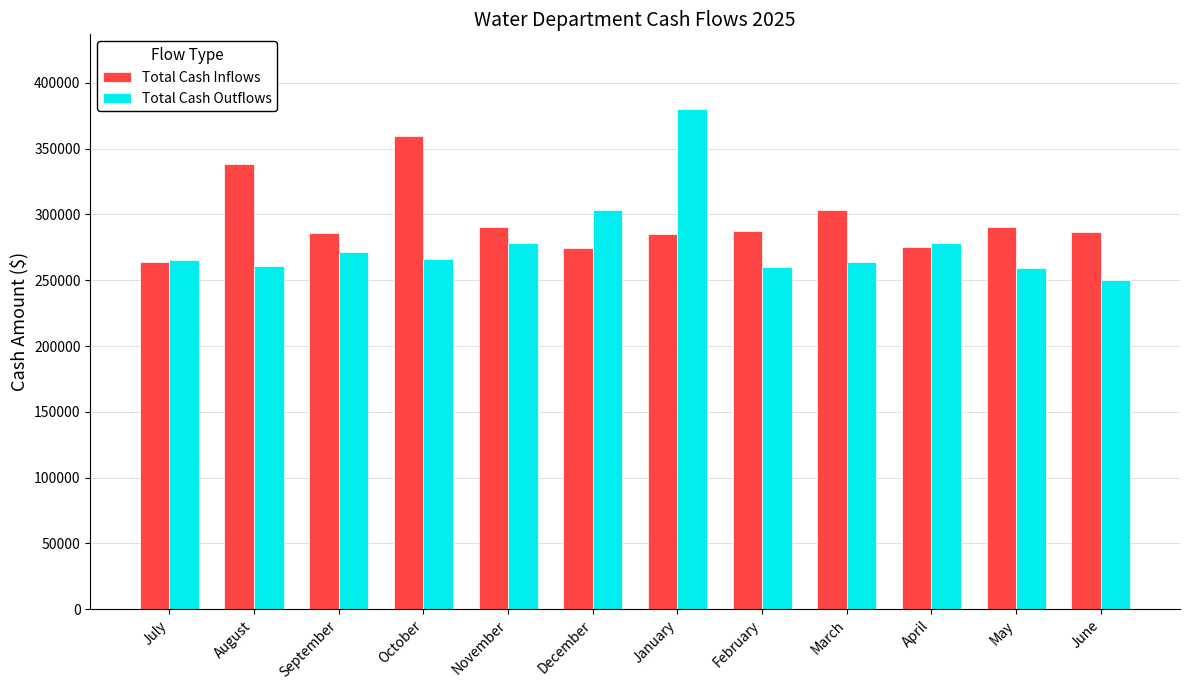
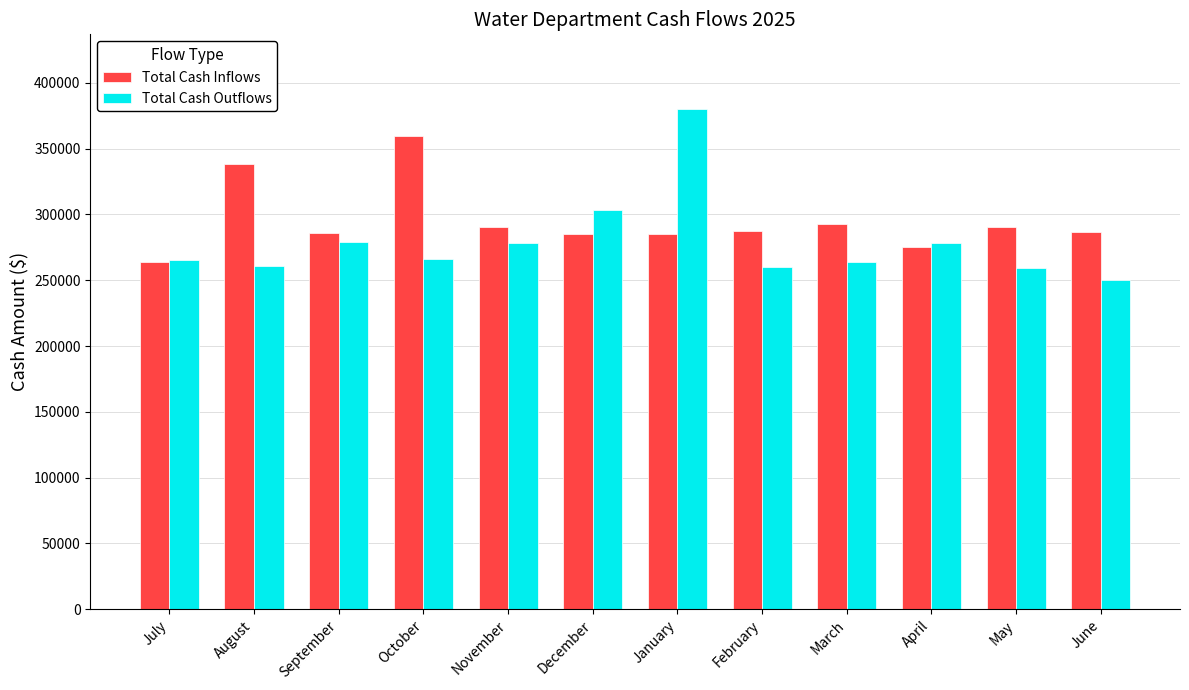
  {
    "Total Cash Inflows": {
      "July": 264000,
      "August": 338000,
      "September": 286000,
      "October": 360000,
      "November": 290000,
-     "December": 274000,
+     "December": 285000,
      "January": 285000,
      "February": 288000,
-     "March": 304000,
+     "March": 293000,
      "April": 276000,
      "May": 290000,
      "June": 287000
    },
    "Total Cash Outflows": {
      "July": 265000,
      "August": 261000,
-     "September": 272000,
+     "September": 279000,
      "October": 266000,
      "November": 279000,
      "December": 304000,
      "January": 380000,
      "February": 260000,
      "March": 264000,
      "April": 278000,
      "May": 260000,
      "June": 250000
    }
  }
